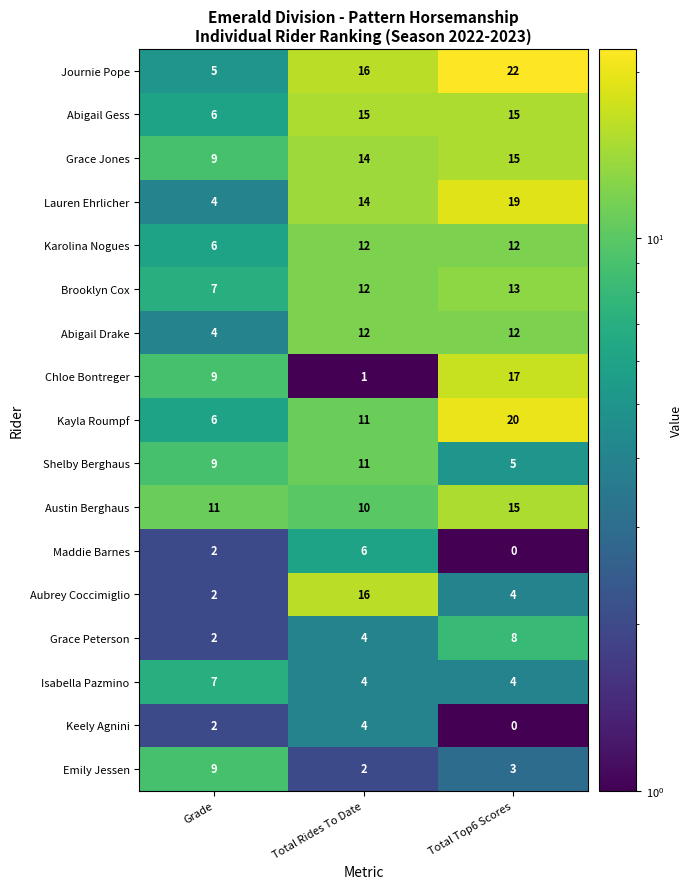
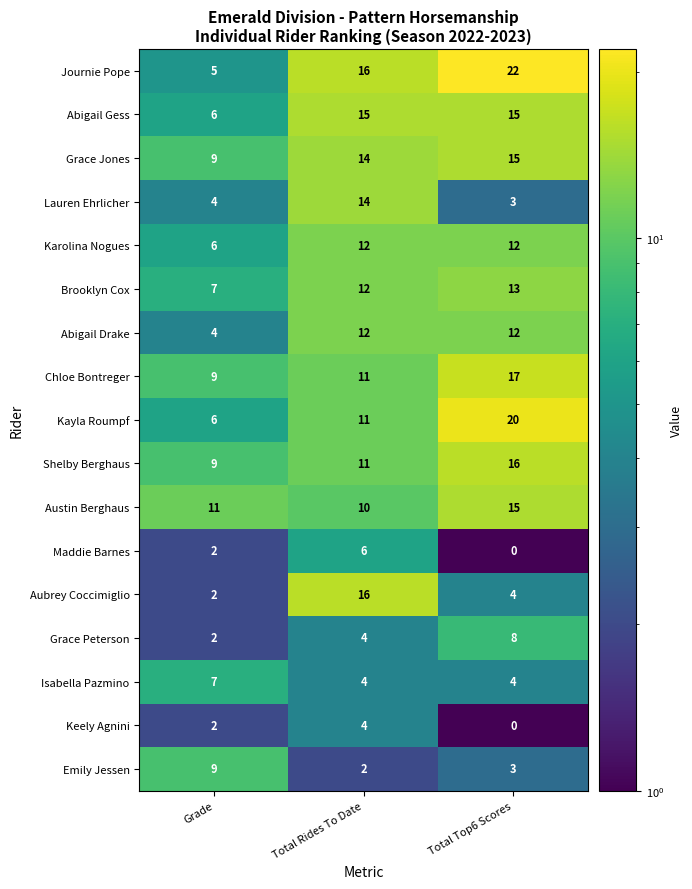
  {
    "Journie Pope": {
      "Grade": 5,
      "Total Rides To Date": 16,
      "Total Top6 Scores": 22
    },
    "Abigail Gess": {
      "Grade": 6,
      "Total Rides To Date": 15,
      "Total Top6 Scores": 15
    },
    "Grace Jones": {
      "Grade": 9,
      "Total Rides To Date": 14,
      "Total Top6 Scores": 15
    },
    "Lauren Ehrlicher": {
      "Grade": 4,
      "Total Rides To Date": 14,
-     "Total Top6 Scores": 19
+     "Total Top6 Scores": 3
    },
    "Karolina Nogues": {
      "Grade": 6,
      "Total Rides To Date": 12,
      "Total Top6 Scores": 12
    },
    "Brooklyn Cox": {
      "Grade": 7,
      "Total Rides To Date": 12,
      "Total Top6 Scores": 13
    },
    "Abigail Drake": {
      "Grade": 4,
      "Total Rides To Date": 12,
      "Total Top6 Scores": 12
    },
    "Chloe Bontreger": {
      "Grade": 9,
-     "Total Rides To Date": 1,
+     "Total Rides To Date": 11,
      "Total Top6 Scores": 17
    },
    "Kayla Roumpf": {
      "Grade": 6,
      "Total Rides To Date": 11,
      "Total Top6 Scores": 20
    },
    "Shelby Berghaus": {
      "Grade": 9,
      "Total Rides To Date": 11,
-     "Total Top6 Scores": 5
+     "Total Top6 Scores": 16
    },
    "Austin Berghaus": {
      "Grade": 11,
      "Total Rides To Date": 10,
      "Total Top6 Scores": 15
    },
    "Maddie Barnes": {
      "Grade": 2,
      "Total Rides To Date": 6,
      "Total Top6 Scores": 0
    },
    "Aubrey Coccimiglio": {
      "Grade": 2,
      "Total Rides To Date": 16,
      "Total Top6 Scores": 4
    },
    "Grace Peterson": {
      "Grade": 2,
      "Total Rides To Date": 4,
      "Total Top6 Scores": 8
    },
    "Isabella Pazmino": {
      "Grade": 7,
      "Total Rides To Date": 4,
      "Total Top6 Scores": 4
    },
    "Keely Agnini": {
      "Grade": 2,
      "Total Rides To Date": 4,
      "Total Top6 Scores": 0
    },
    "Emily Jessen": {
      "Grade": 9,
      "Total Rides To Date": 2,
      "Total Top6 Scores": 3
    }
  }
